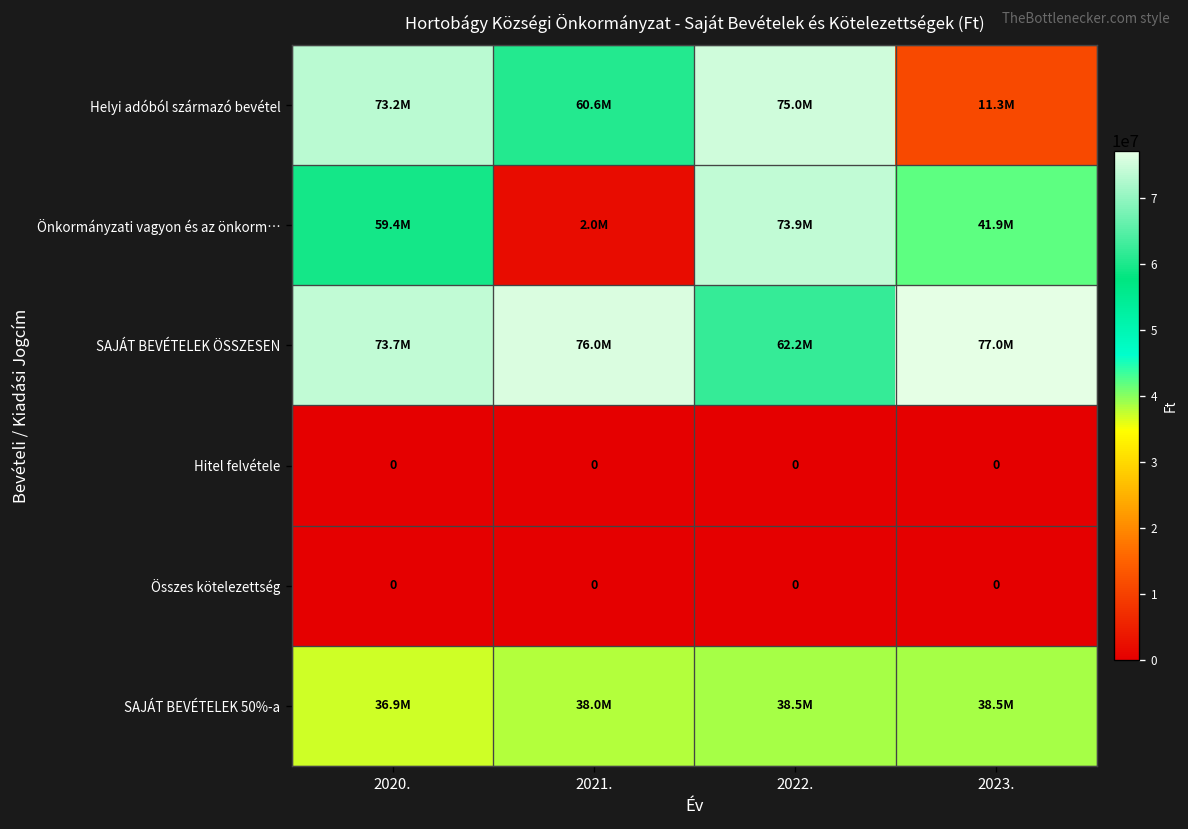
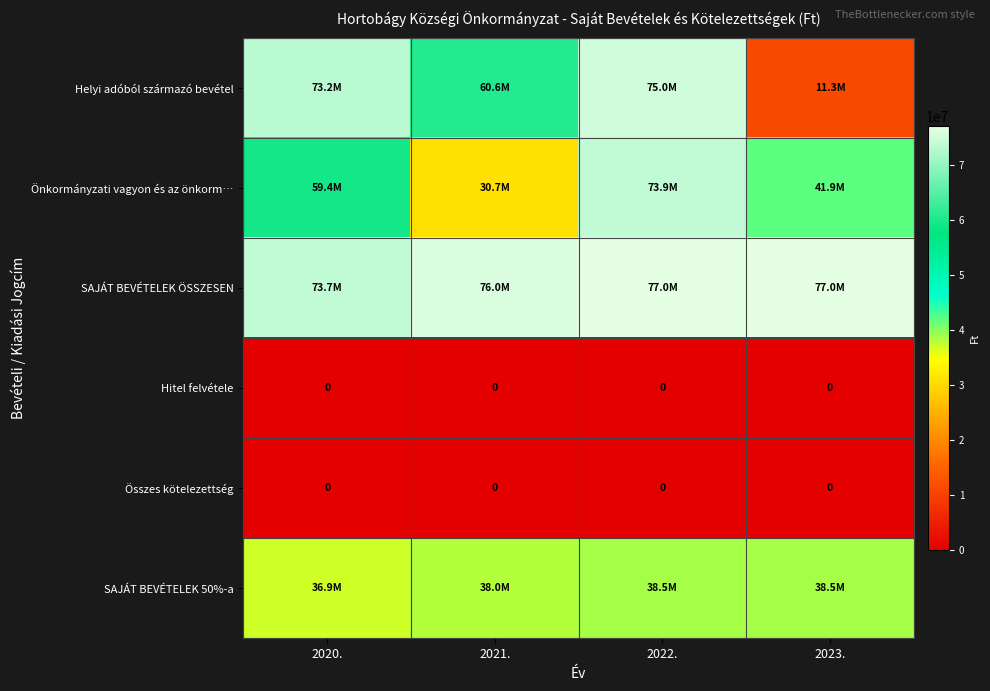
  {
    "Helyi adóból származó bevétel": {
      "2020.": "73.2M",
      "2021.": "60.6M",
      "2022.": "75.0M",
      "2023.": "11.3M"
    },
    "Önkormányzati vagyon és az önkorm…": {
      "2020.": "59.4M",
-     "2021.": "2.0M",
+     "2021.": "30.7M",
      "2022.": "73.9M",
      "2023.": "41.9M"
    },
    "SAJÁT BEVÉTELEK ÖSSZESEN": {
      "2020.": "73.7M",
      "2021.": "76.0M",
-     "2022.": "62.2M",
+     "2022.": "77.0M",
      "2023.": "77.0M"
    },
    "Hitel felvétele": {
      "2020.": "0",
      "2021.": "0",
      "2022.": "0",
      "2023.": "0"
    },
    "Összes kötelezettség": {
      "2020.": "0",
      "2021.": "0",
      "2022.": "0",
      "2023.": "0"
    },
    "SAJÁT BEVÉTELEK 50%-a": {
      "2020.": "36.9M",
      "2021.": "38.0M",
      "2022.": "38.5M",
      "2023.": "38.5M"
    }
  }
